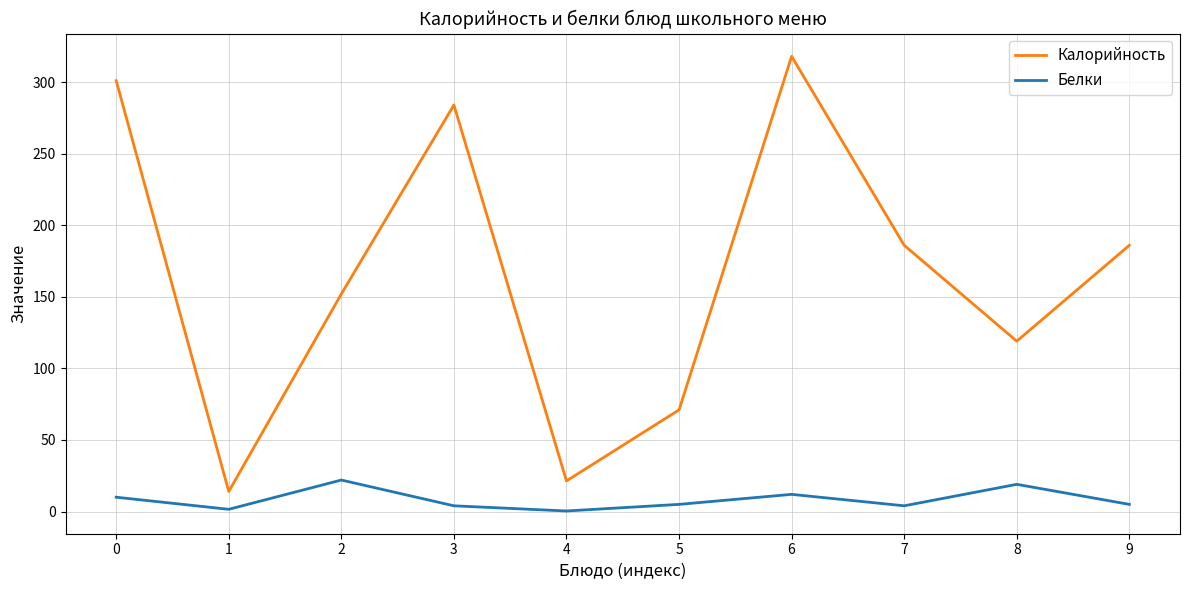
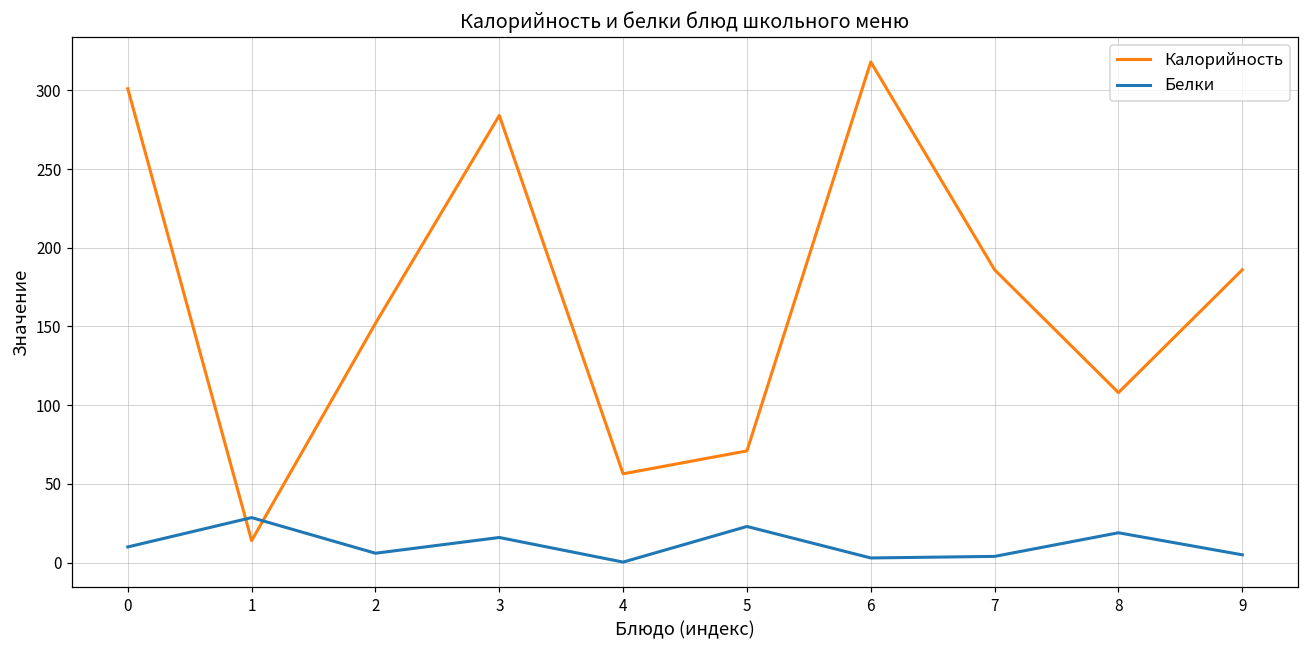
  {
    "Калорийность": {
      "0": 301,
      "1": 14,
      "2": 152,
      "3": 284,
-     "4": 21,
+     "4": 56,
      "5": 71,
      "6": 318,
      "7": 186,
-     "8": 119,
+     "8": 108,
      "9": 186
    },
    "Белки": {
      "0": 10,
-     "1": 2,
-     "2": 22,
-     "3": 4,
+     "1": 29,
+     "2": 6,
+     "3": 16,
      "4": 0,
-     "5": 5,
-     "6": 12,
+     "5": 23,
+     "6": 3,
      "7": 4,
      "8": 19,
      "9": 5
    }
  }
